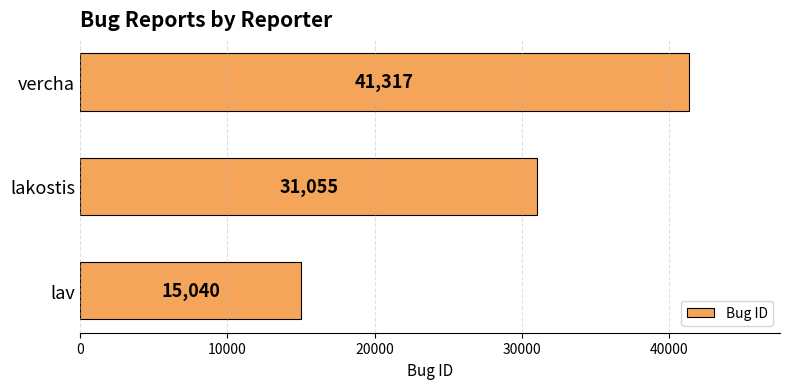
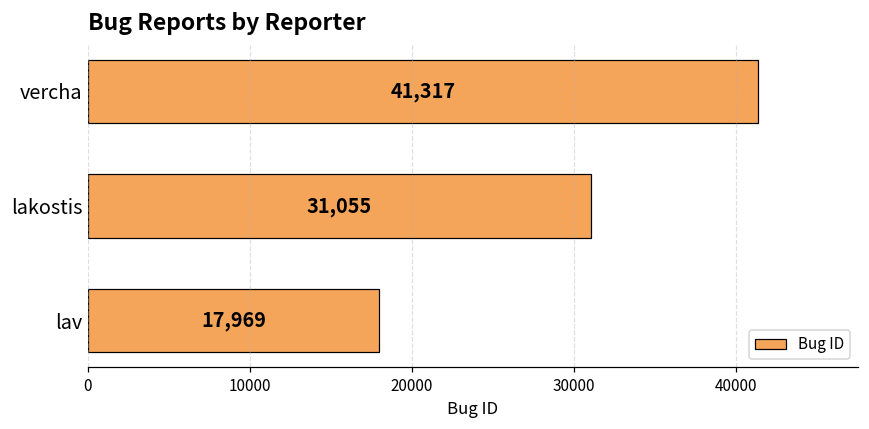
  {
    "vercha": "41,317",
    "lakostis": "31,055",
-   "lav": "15,040"
+   "lav": "17,969"
  }
